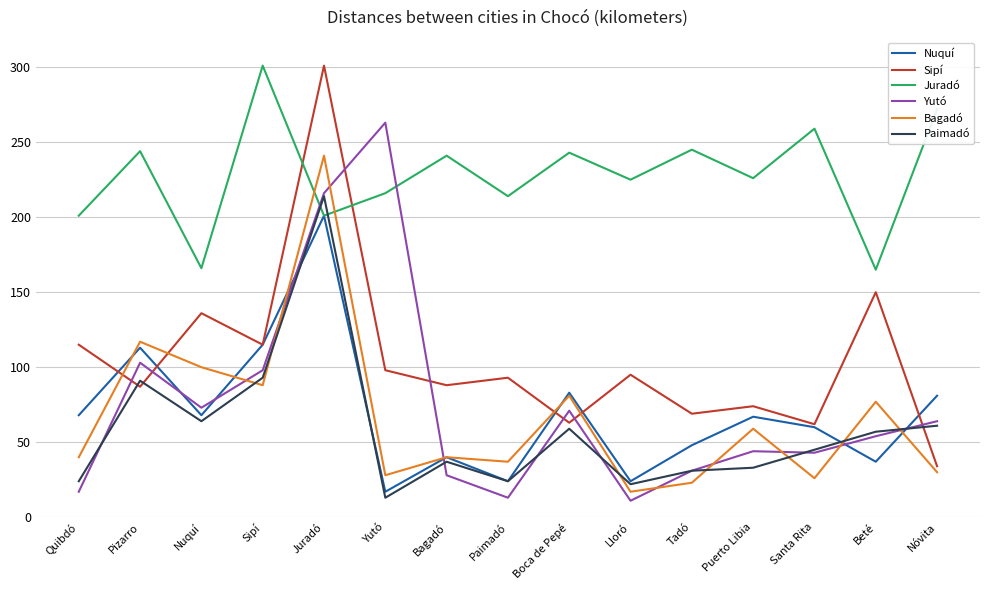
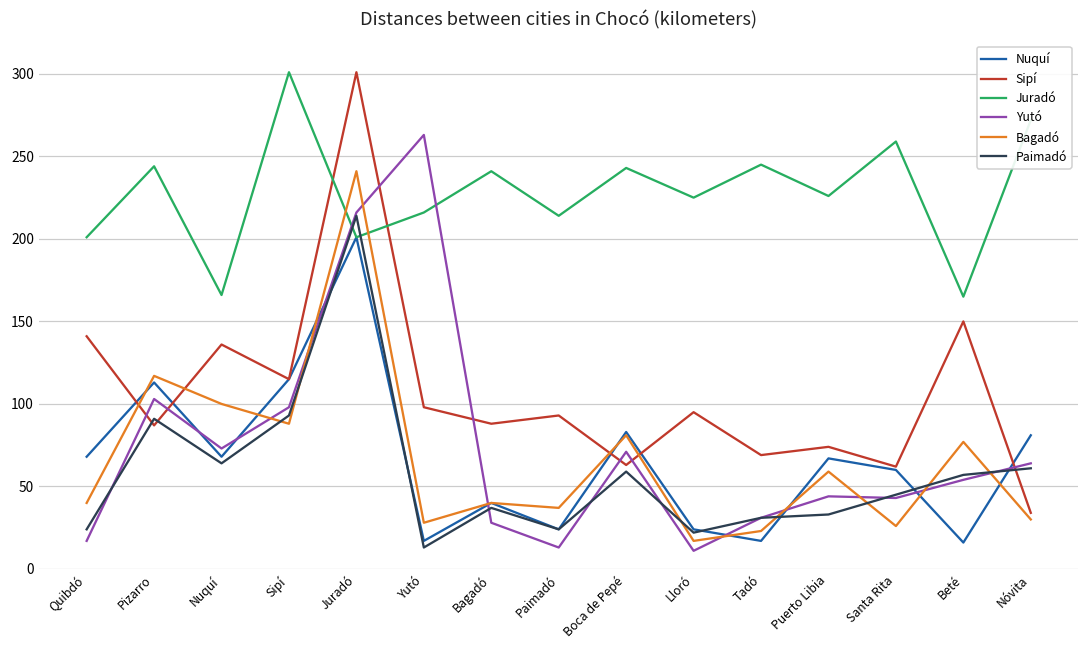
  {
    "Nuquí": {
      "Quibdó": 68,
      "Pizarro": 113,
      "Nuquí": 68,
      "Yutó": 17,
      "Boca de Pepé": 83,
      "Lloró": 24,
-     "Tadó": 48,
+     "Tadó": 17,
      "Puerto Libia": 67,
      "Santa Rita": 60,
-     "Beté": 37,
+     "Beté": 16,
      "Nóvita": 81
    },
    "Sipí": {
-     "Quibdó": 115,
+     "Quibdó": 141,
      "Pizarro": 87,
      "Nuquí": 136,
      "Juradó": 301,
      "Yutó": 98,
      "Bagadó": 88,
      "Paimadó": 93,
      "Boca de Pepé": 63,
      "Lloró": 95,
      "Tadó": 69,
      "Puerto Libia": 74,
      "Santa Rita": 62,
      "Beté": 150,
      "Nóvita": 34
    },
    "Juradó": {
      "Quibdó": 201,
      "Pizarro": 244,
      "Nuquí": 166,
      "Sipí": 301,
      "Yutó": 216,
      "Bagadó": 241,
      "Paimadó": 214,
      "Boca de Pepé": 243,
      "Lloró": 225,
      "Tadó": 245,
      "Puerto Libia": 226,
      "Santa Rita": 259,
      "Beté": 165
    },
    "Yutó": {
      "Quibdó": 17,
      "Pizarro": 103,
      "Nuquí": 73,
      "Sipí": 98,
      "Juradó": 216,
      "Yutó": 263,
      "Bagadó": 28,
      "Paimadó": 13,
      "Boca de Pepé": 71,
      "Lloró": 11,
      "Puerto Libia": 44,
      "Santa Rita": 43,
      "Beté": 54,
      "Nóvita": 64
    },
    "Bagadó": {
      "Quibdó": 40,
      "Pizarro": 117,
      "Nuquí": 100,
      "Sipí": 88,
      "Juradó": 241,
      "Yutó": 28,
      "Paimadó": 37,
      "Boca de Pepé": 81,
      "Lloró": 17,
      "Tadó": 23,
      "Puerto Libia": 59,
      "Santa Rita": 26,
      "Beté": 77,
      "Nóvita": 30
    },
    "Paimadó": {
      "Quibdó": 24,
      "Pizarro": 91,
      "Nuquí": 64,
      "Sipí": 93,
      "Juradó": 214,
      "Yutó": 13,
      "Bagadó": 37,
      "Boca de Pepé": 59,
      "Lloró": 22,
      "Puerto Libia": 33,
      "Santa Rita": 45,
      "Beté": 57,
      "Nóvita": 61
    }
  }
